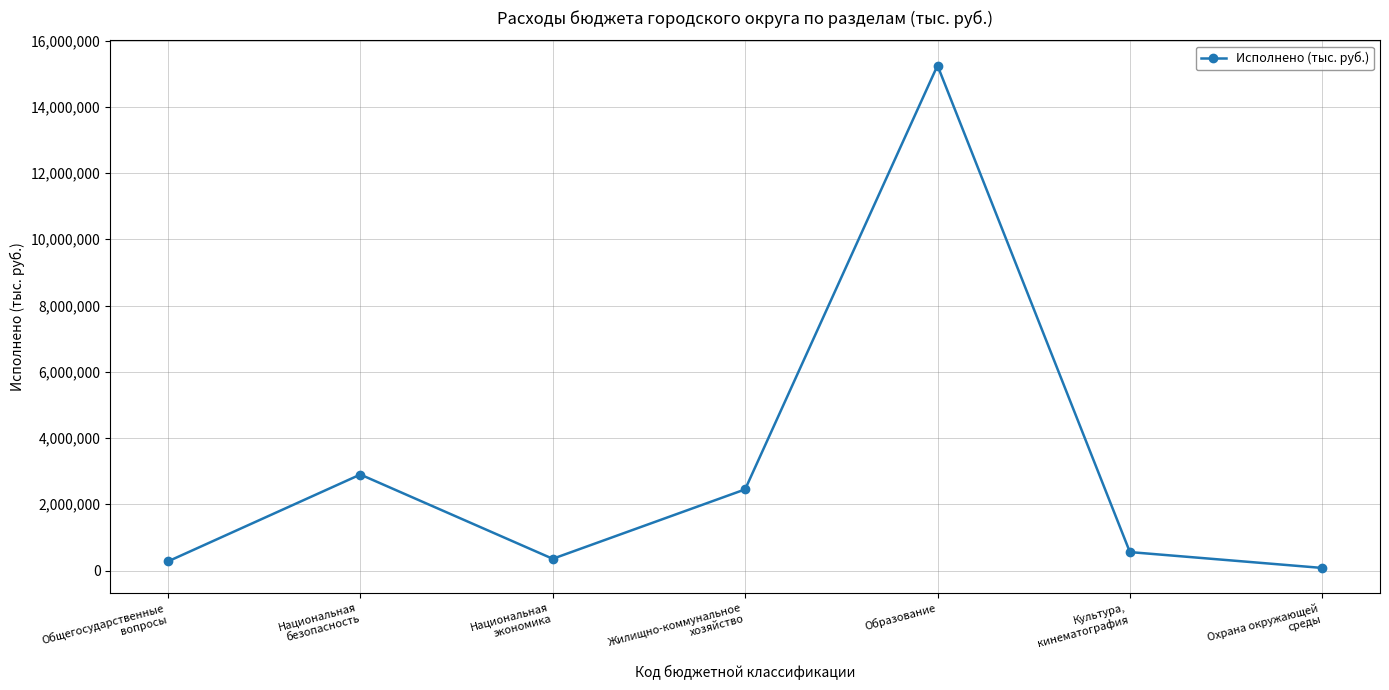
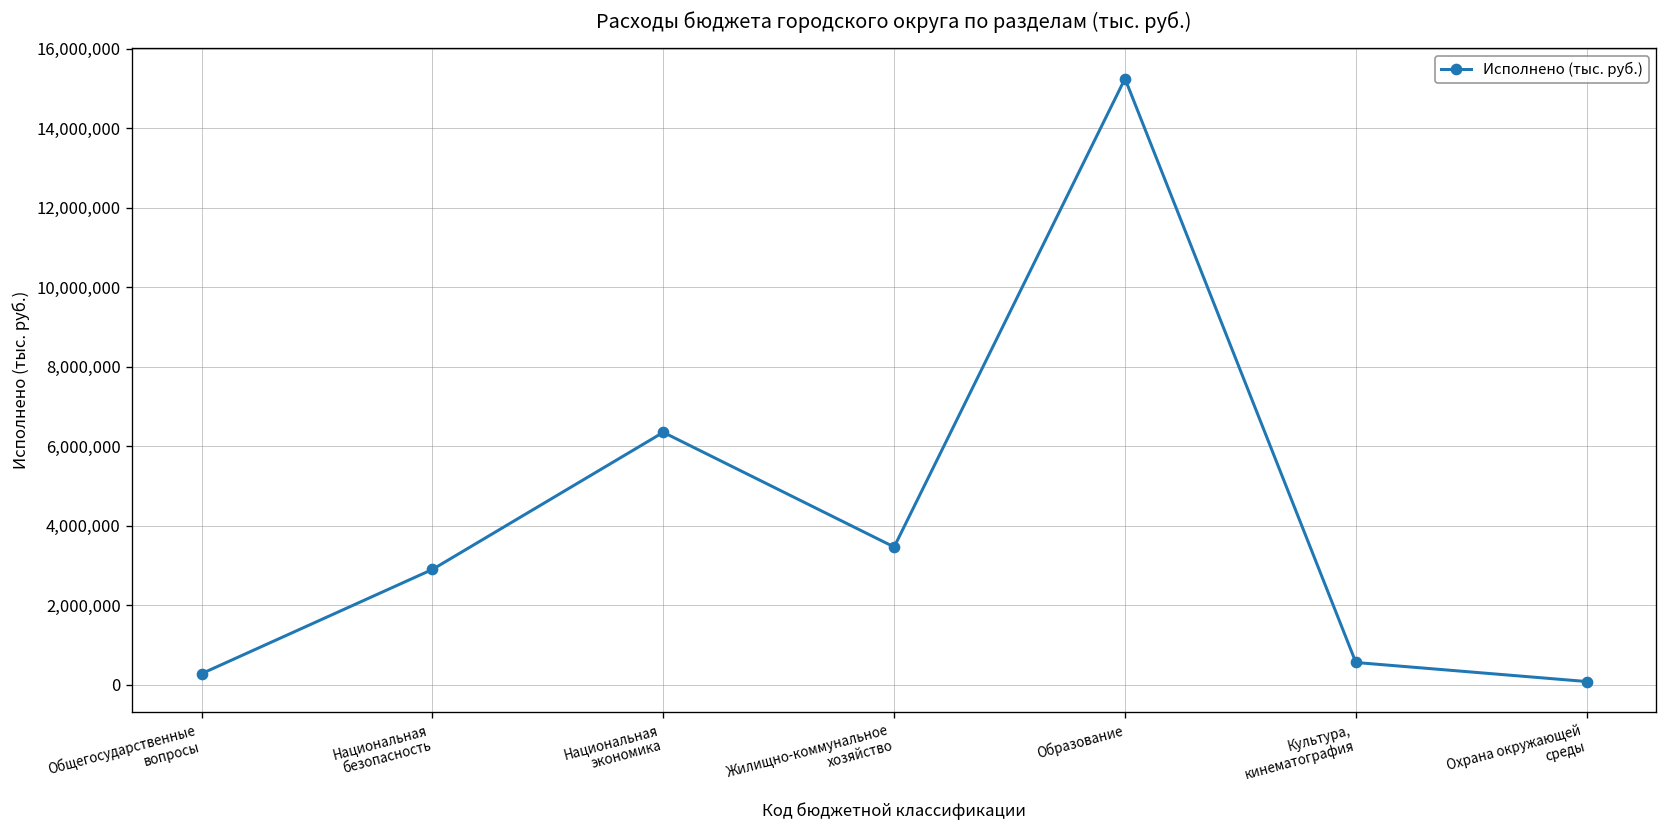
  {
    "Общегосударственные вопросы": "300,000",
    "Национальная безопасность": "2,900,000",
-   "Национальная экономика": "400,000",
-   "Жилищно-коммунальное хозяйство": "2,400,000",
+   "Национальная экономика": "6,300,000",
+   "Жилищно-коммунальное хозяйство": "3,500,000",
    "Образование": "15,200,000",
    "Культура, кинематография": "600,000",
    "Охрана окружающей среды": "100,000"
  }
